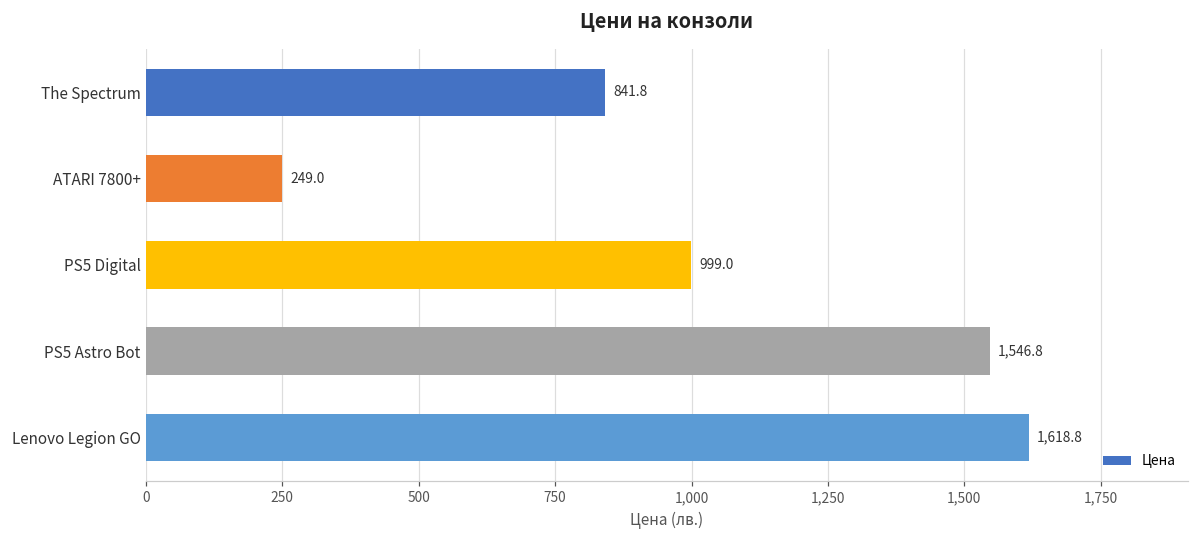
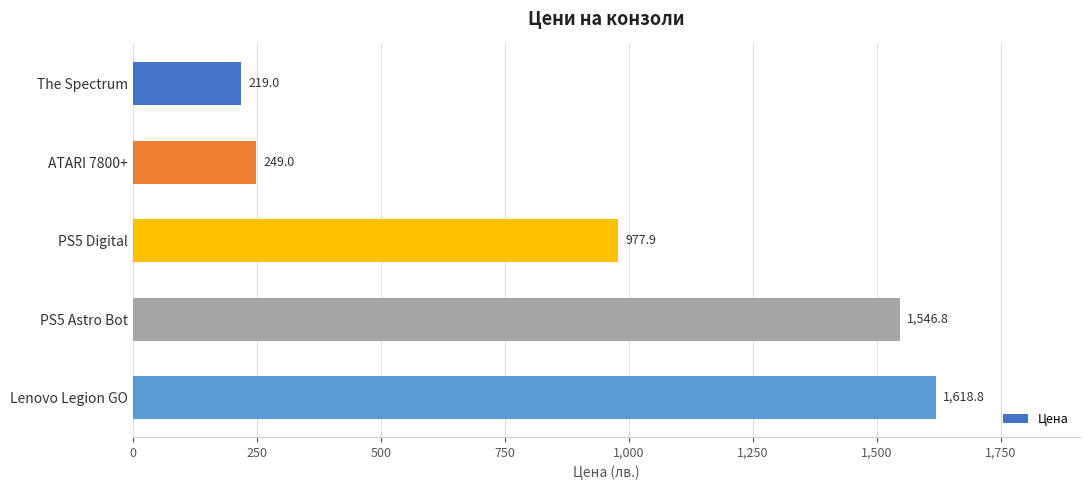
  {
-   "The Spectrum": "841.8",
+   "The Spectrum": "219.0",
    "ATARI 7800+": "249.0",
-   "PS5 Digital": "999.0",
+   "PS5 Digital": "977.9",
    "PS5 Astro Bot": "1,546.8",
    "Lenovo Legion GO": "1,618.8"
  }
